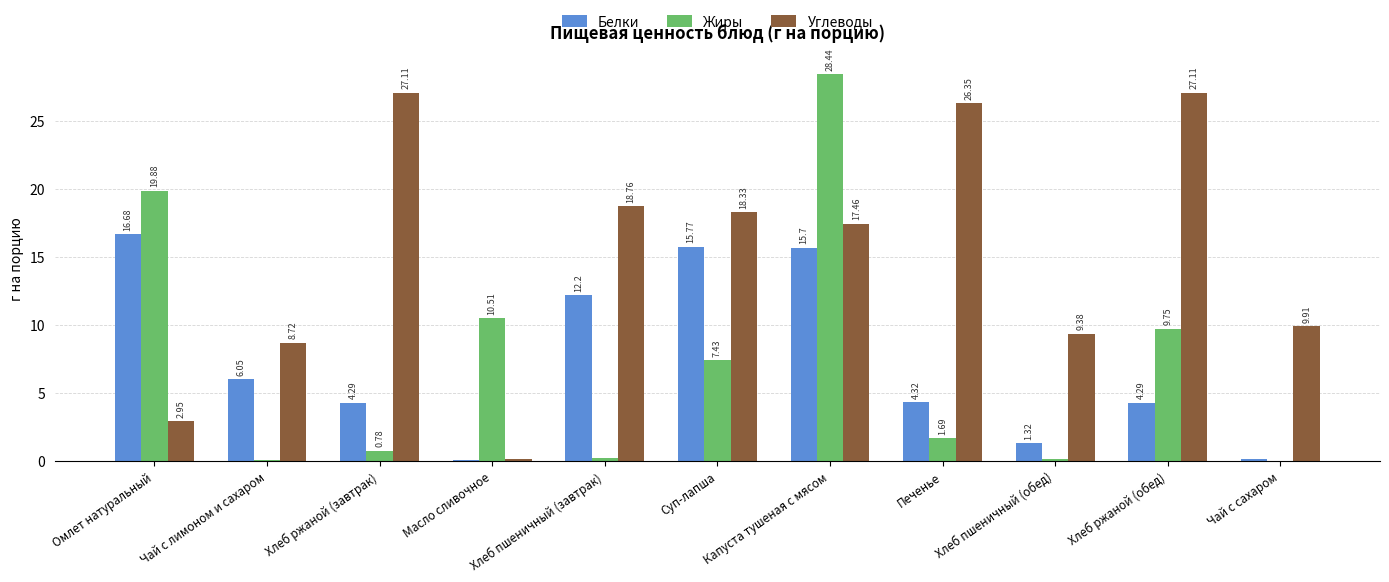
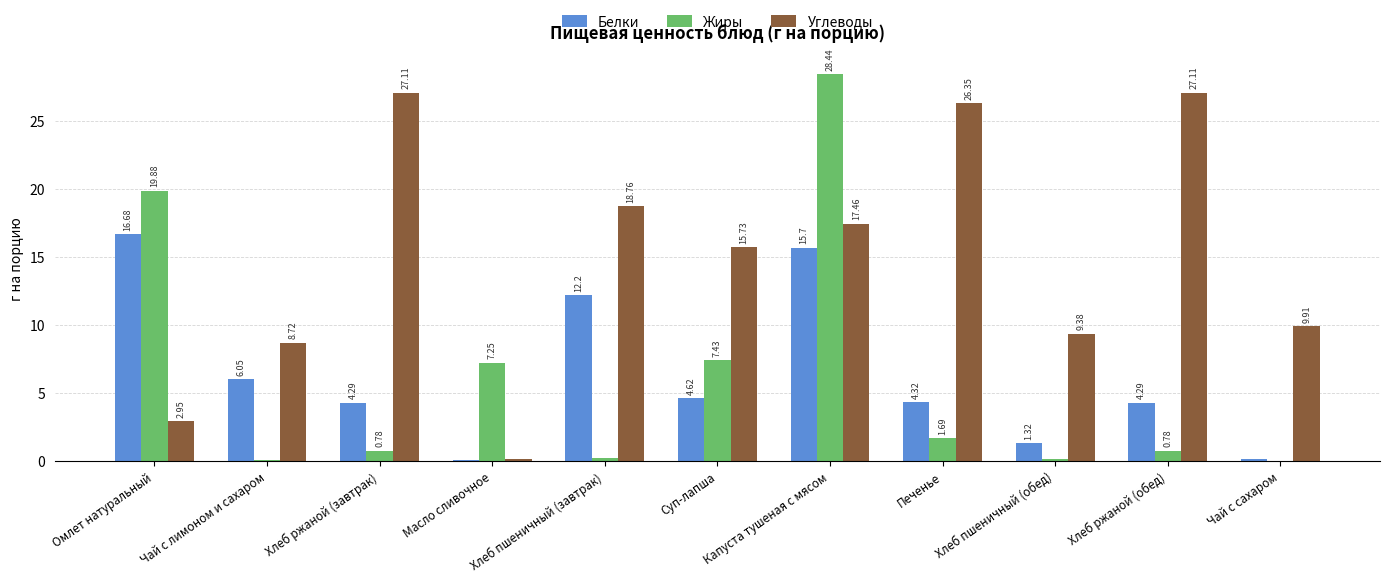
  {
    "Белки": {
      "Омлет натуральный": 16.68,
      "Чай с лимоном и сахаром": 6.05,
      "Хлеб ржаной (завтрак)": 4.29,
      "Хлеб пшеничный (завтрак)": 12.2,
-     "Суп-лапша": 15.77,
+     "Суп-лапша": 4.62,
      "Капуста тушеная с мясом": 15.7,
      "Печенье": 4.32,
      "Хлеб пшеничный (обед)": 1.32,
      "Хлеб ржаной (обед)": 4.29
    },
    "Жиры": {
      "Омлет натуральный": 19.88,
      "Хлеб ржаной (завтрак)": 0.78,
-     "Масло сливочное": 10.51,
+     "Масло сливочное": 7.25,
      "Суп-лапша": 7.43,
      "Капуста тушеная с мясом": 28.44,
      "Печенье": 1.69,
-     "Хлеб ржаной (обед)": 9.75
+     "Хлеб ржаной (обед)": 0.78
    },
    "Углеводы": {
      "Омлет натуральный": 2.95,
      "Чай с лимоном и сахаром": 8.72,
      "Хлеб ржаной (завтрак)": 27.11,
      "Хлеб пшеничный (завтрак)": 18.76,
-     "Суп-лапша": 18.33,
+     "Суп-лапша": 15.73,
      "Капуста тушеная с мясом": 17.46,
      "Печенье": 26.35,
      "Хлеб пшеничный (обед)": 9.38,
      "Хлеб ржаной (обед)": 27.11,
      "Чай с сахаром": 9.91
    }
  }
